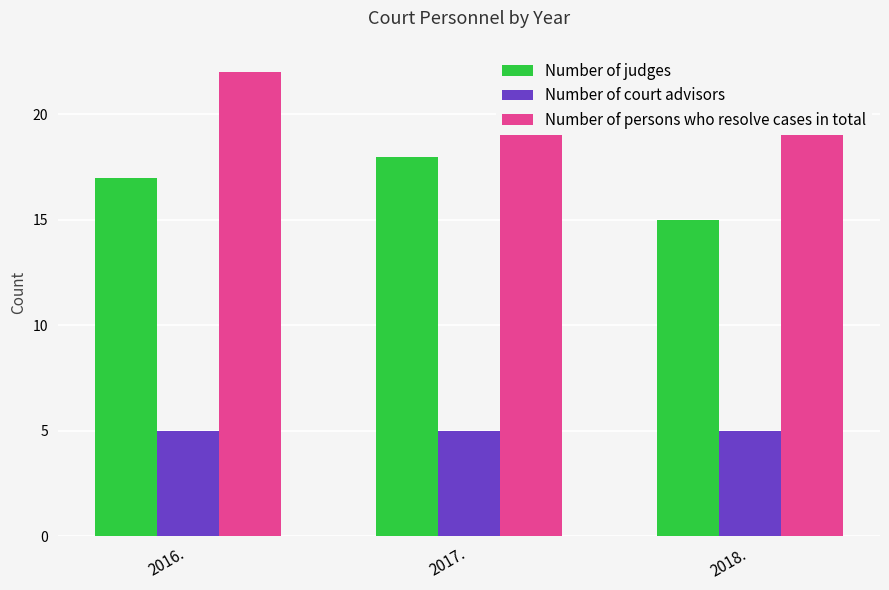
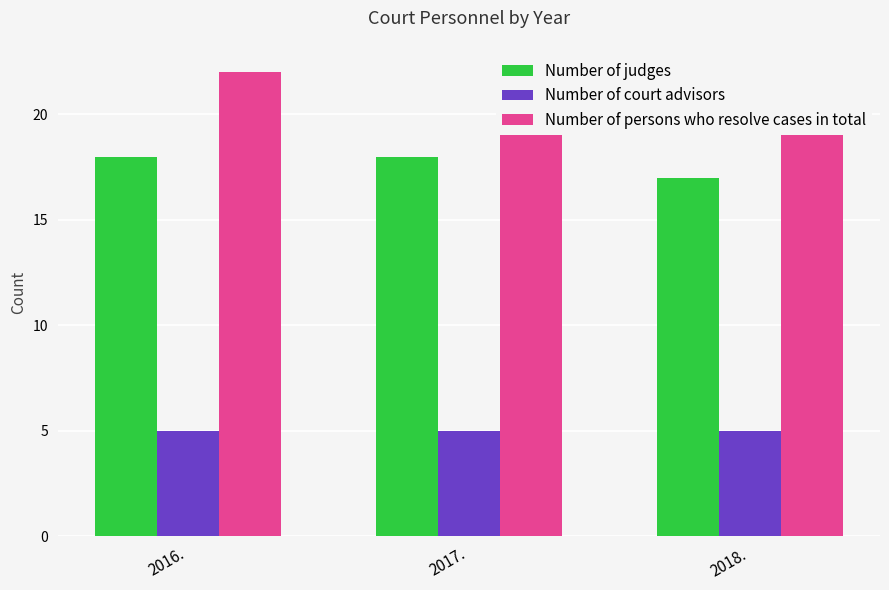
  {
    "Number of judges": {
-     "2016.": 17,
+     "2016.": 18,
      "2017.": 18,
-     "2018.": 15
+     "2018.": 17
    },
    "Number of court advisors": {
      "2016.": 5,
      "2017.": 5,
      "2018.": 5
    },
    "Number of persons who resolve cases in total": {
      "2016.": 22
    }
  }
